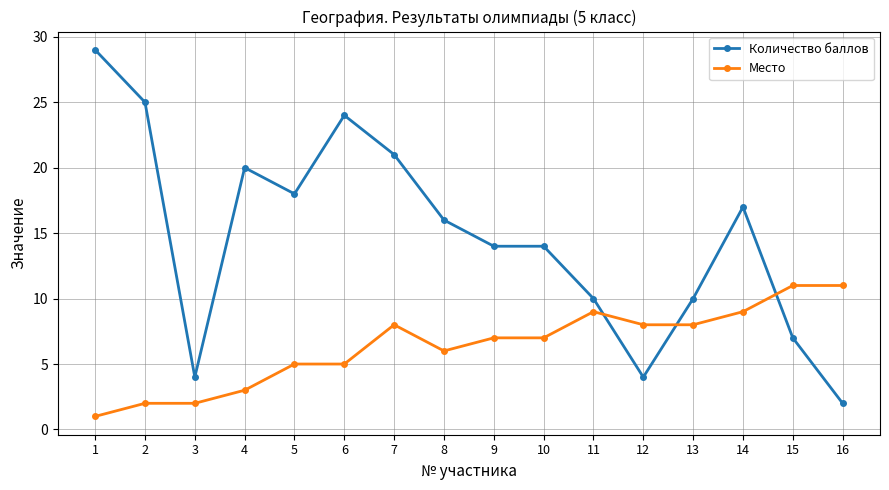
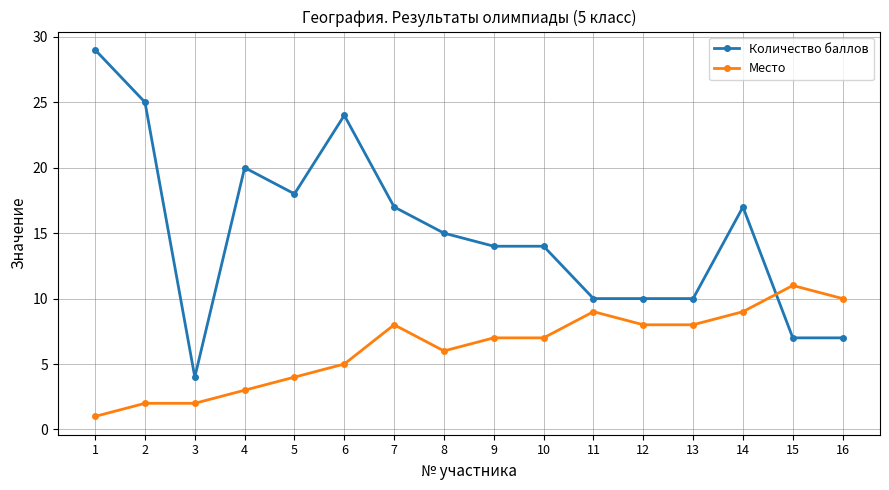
  {
    "Количество баллов": {
      "1": 29,
      "2": 25,
      "3": 4,
      "4": 20,
      "5": 18,
      "6": 24,
-     "7": 21,
-     "8": 16,
+     "7": 17,
+     "8": 15,
      "9": 14,
      "10": 14,
      "11": 10,
-     "12": 4,
+     "12": 10,
      "13": 10,
      "14": 17,
      "15": 7,
-     "16": 2
+     "16": 7
    },
    "Место": {
      "1": 1,
      "2": 2,
      "3": 2,
      "4": 3,
-     "5": 5,
+     "5": 4,
      "6": 5,
      "7": 8,
      "8": 6,
      "9": 7,
      "10": 7,
      "11": 9,
      "12": 8,
      "13": 8,
      "14": 9,
      "15": 11,
-     "16": 11
+     "16": 10
    }
  }
